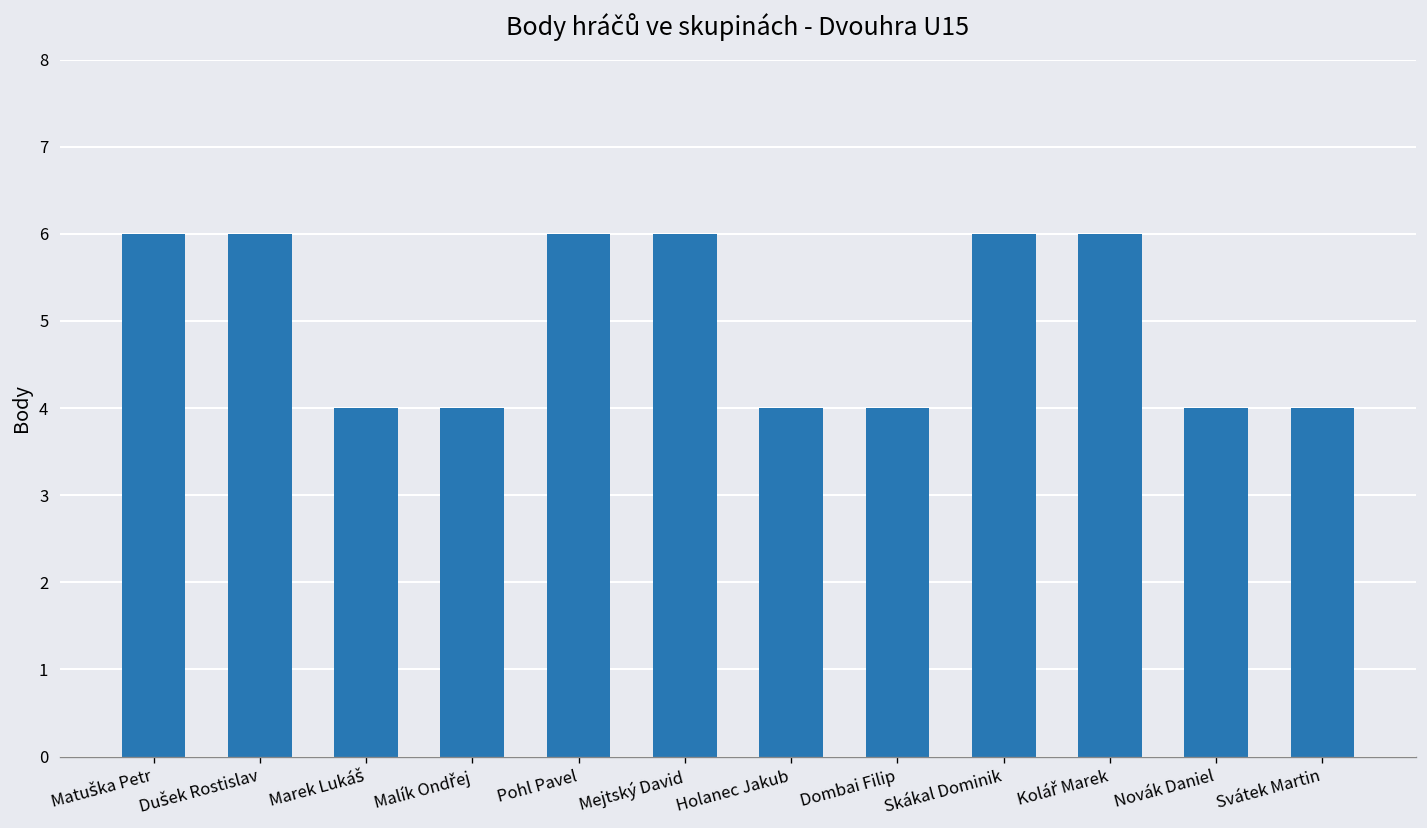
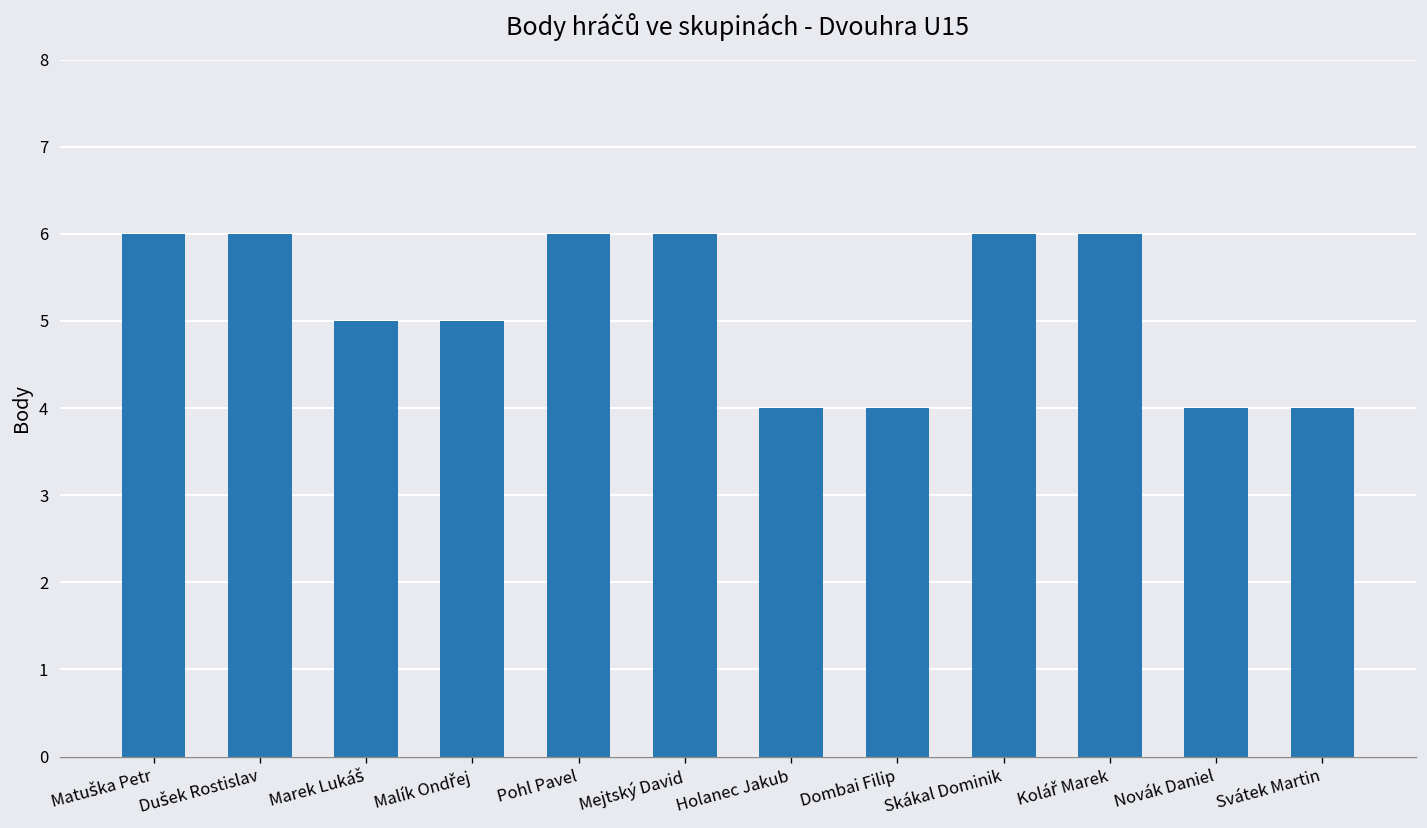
  {
    "Matuška Petr": 6,
    "Dušek Rostislav": 6,
-   "Marek Lukáš": 4,
-   "Malík Ondřej": 4,
+   "Marek Lukáš": 5,
+   "Malík Ondřej": 5,
    "Pohl Pavel": 6,
    "Mejtský David": 6,
    "Holanec Jakub": 4,
    "Dombai Filip": 4,
    "Skákal Dominik": 6,
    "Kolář Marek": 6,
    "Novák Daniel": 4,
    "Svátek Martin": 4
  }
